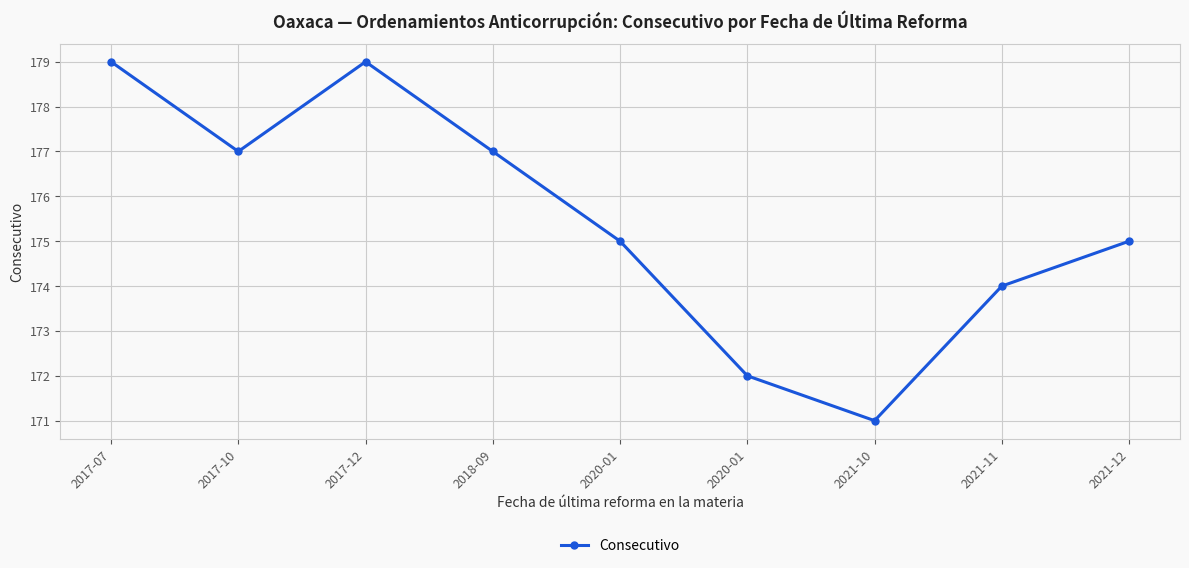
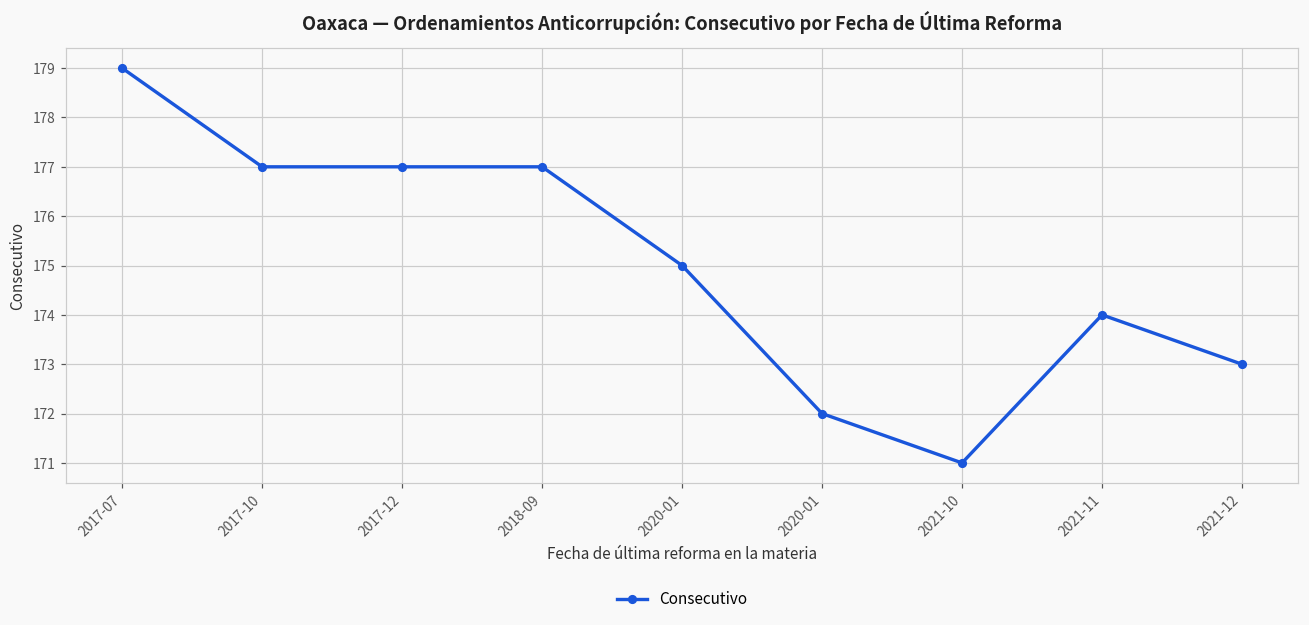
  {
    "2017-07": 179,
    "2017-10": 177,
-   "2017-12": 179,
+   "2017-12": 177,
    "2018-09": 177,
    "2021-10": 171,
    "2021-11": 174,
-   "2021-12": 175
+   "2021-12": 173
  }
